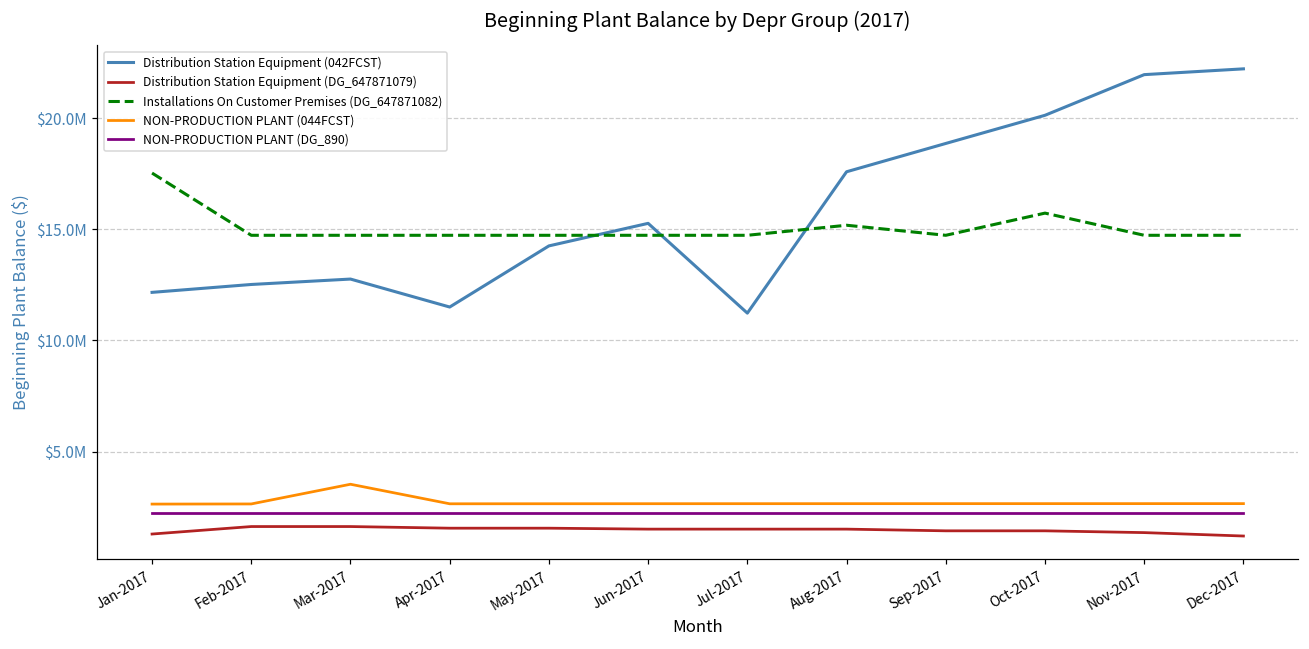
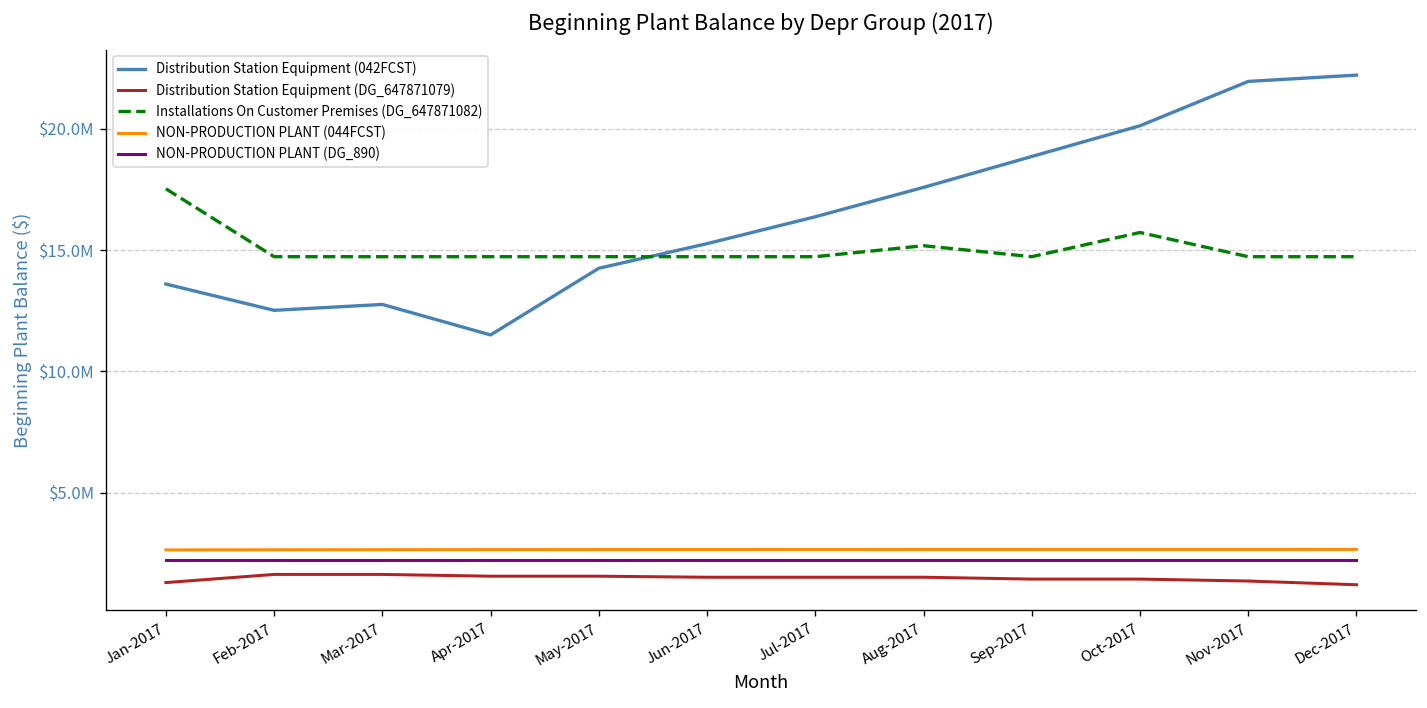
  {
    "Distribution Station Equipment (042FCST)": {
-     "Jan-2017": "$12200000",
+     "Jan-2017": "$13600000",
      "Feb-2017": "$12500000",
      "Mar-2017": "$12800000",
      "Apr-2017": "$11500000",
      "May-2017": "$14300000",
      "Jun-2017": "$15300000",
-     "Jul-2017": "$11200000",
+     "Jul-2017": "$16400000",
      "Aug-2017": "$17600000",
      "Sep-2017": "$18900000",
      "Oct-2017": "$20100000",
      "Nov-2017": "$22000000",
      "Dec-2017": "$22200000"
    },
    "Distribution Station Equipment (DG_647871079)": {
      "Jan-2017": "$1300000",
      "Feb-2017": "$1600000",
      "Mar-2017": "$1600000",
      "Apr-2017": "$1600000",
      "May-2017": "$1600000",
      "Jun-2017": "$1500000",
      "Jul-2017": "$1500000",
      "Aug-2017": "$1500000",
      "Sep-2017": "$1400000",
      "Oct-2017": "$1400000",
      "Nov-2017": "$1400000",
      "Dec-2017": "$1200000"
    },
    "Installations On Customer Premises (DG_647871082)": {
      "Jan-2017": "$17500000",
      "Feb-2017": "$14700000",
      "Mar-2017": "$14700000",
      "Apr-2017": "$14700000",
      "May-2017": "$14700000",
      "Jun-2017": "$14700000",
      "Jul-2017": "$14700000",
      "Aug-2017": "$15200000",
      "Sep-2017": "$14700000",
      "Oct-2017": "$15700000",
      "Nov-2017": "$14700000",
      "Dec-2017": "$14700000"
    },
    "NON-PRODUCTION PLANT (044FCST)": {
      "Jan-2017": "$2600000",
      "Feb-2017": "$2600000",
-     "Mar-2017": "$3500000",
+     "Mar-2017": "$2700000",
      "Apr-2017": "$2700000",
      "May-2017": "$2700000",
      "Jun-2017": "$2700000",
      "Jul-2017": "$2700000",
      "Aug-2017": "$2700000",
      "Sep-2017": "$2700000",
      "Oct-2017": "$2700000",
      "Nov-2017": "$2700000",
      "Dec-2017": "$2700000"
    },
    "NON-PRODUCTION PLANT (DG_890)": {
      "Jan-2017": "$2200000",
      "Feb-2017": "$2200000",
      "Mar-2017": "$2200000",
      "Apr-2017": "$2200000",
      "May-2017": "$2200000",
      "Jun-2017": "$2200000",
      "Jul-2017": "$2200000",
      "Aug-2017": "$2200000",
      "Sep-2017": "$2200000",
      "Oct-2017": "$2200000",
      "Nov-2017": "$2200000",
      "Dec-2017": "$2200000"
    }
  }
